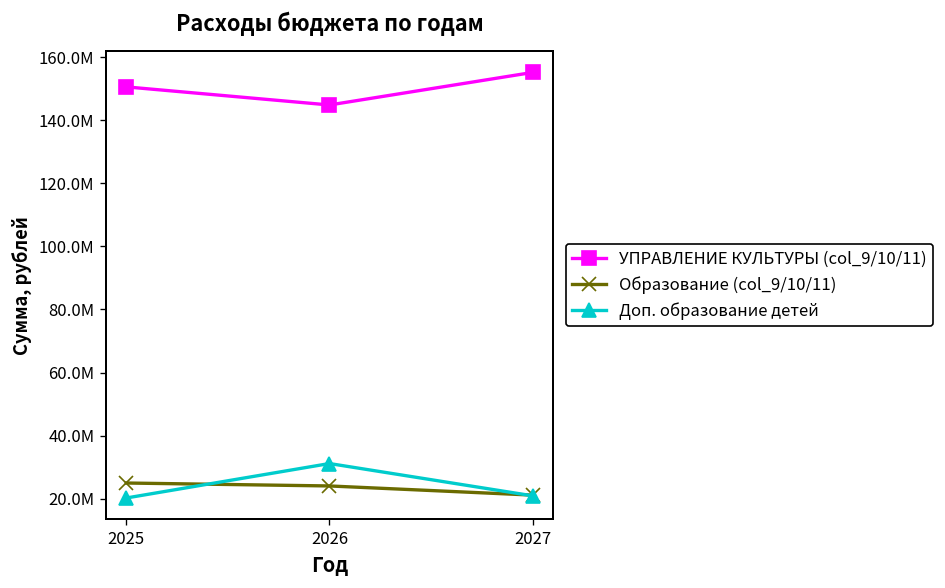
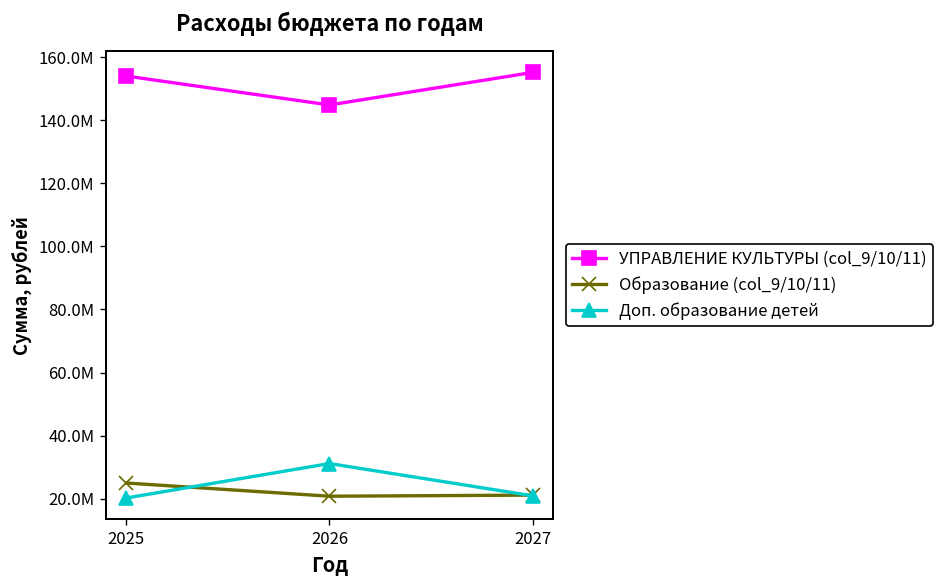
  {
    "УПРАВЛЕНИЕ КУЛЬТУРЫ (col_9/10/11)": {
-     "2025": 151000000,
+     "2025": 154000000,
      "2026": 145000000,
      "2027": 155000000
    },
    "Образование (col_9/10/11)": {
      "2025": 25000000,
-     "2026": 24000000
+     "2026": 21000000
    },
    "Доп. образование детей": {
      "2025": 20000000,
      "2026": 31000000
    }
  }
